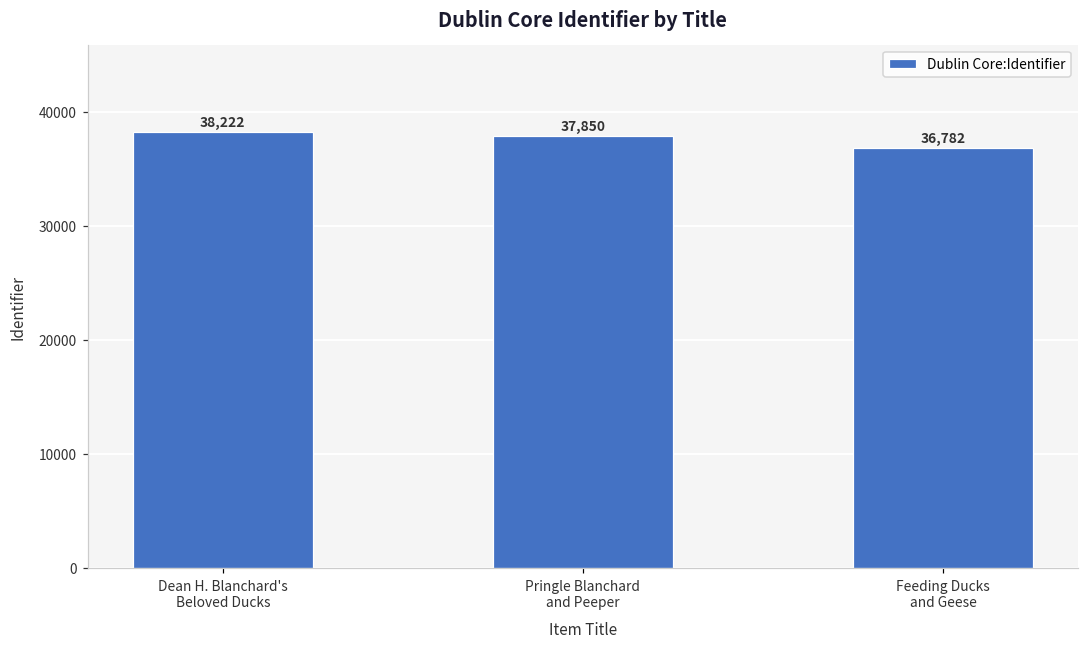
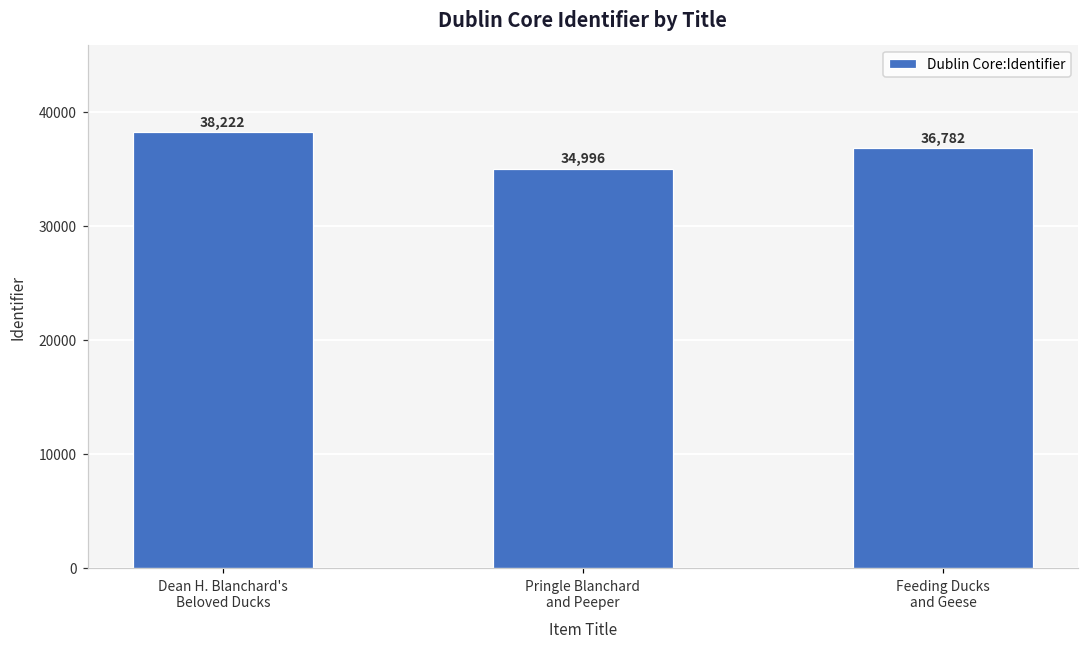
  {
    "Dean H. Blanchard's Beloved Ducks": "38,222",
-   "Pringle Blanchard and Peeper": "37,850",
+   "Pringle Blanchard and Peeper": "34,996",
    "Feeding Ducks and Geese": "36,782"
  }
